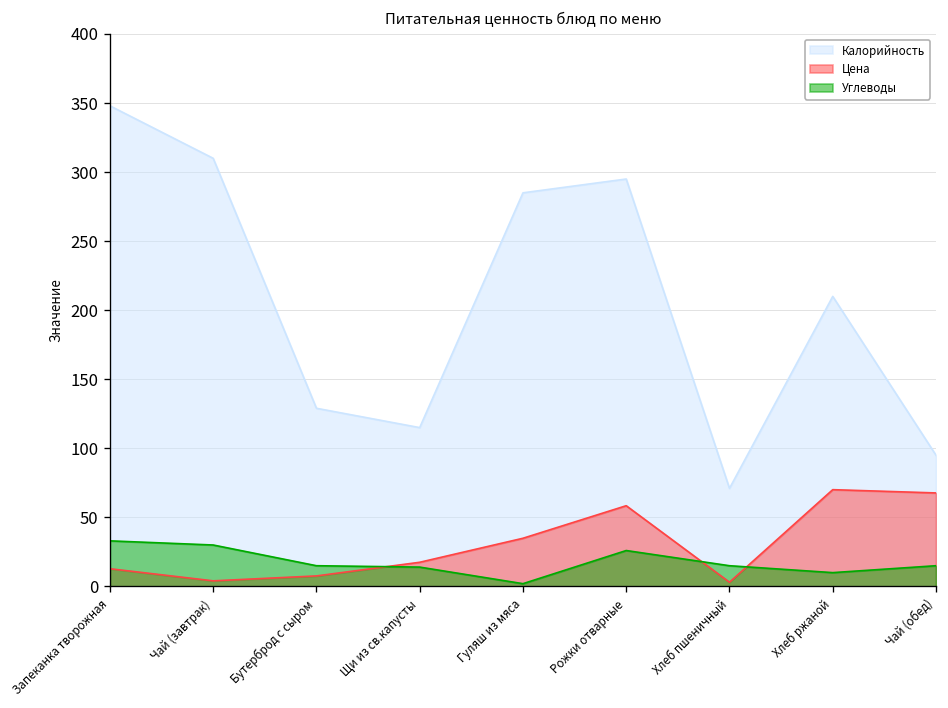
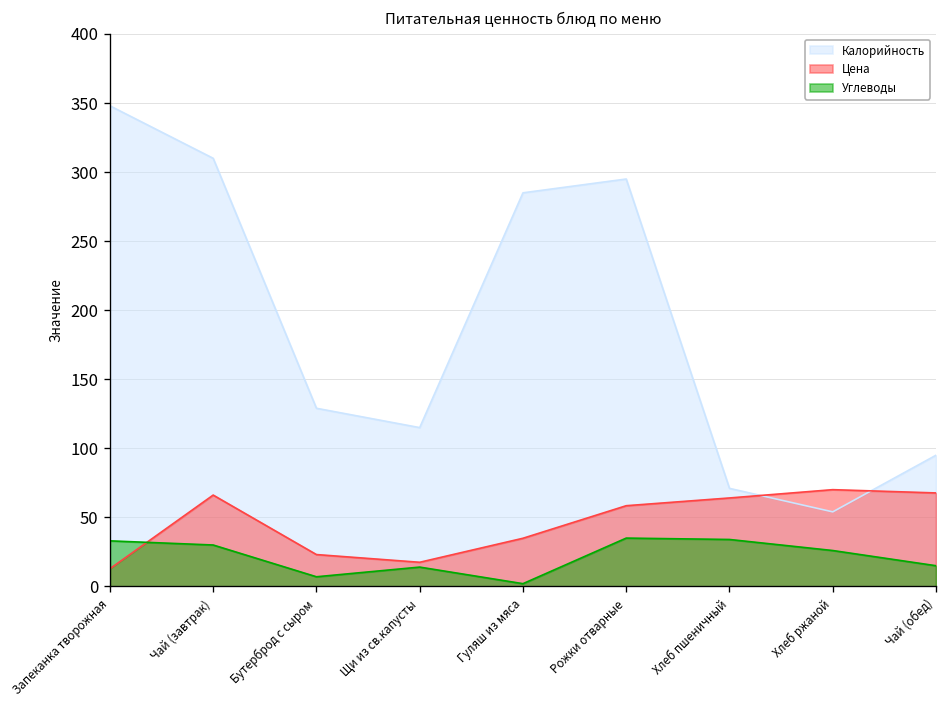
  {
    "Калорийность": {
      "Запеканка творожная": 348,
      "Чай (завтрак)": 310,
      "Бутерброд с сыром": 129,
      "Щи из св.капусты": 115,
      "Гуляш из мяса": 285,
      "Рожки отварные": 295,
      "Хлеб пшеничный": 71,
-     "Хлеб ржаной": 210,
+     "Хлеб ржаной": 54,
      "Чай (обед)": 95
    },
    "Цена": {
      "Запеканка творожная": 13,
-     "Чай (завтрак)": 4,
-     "Бутерброд с сыром": 8,
+     "Чай (завтрак)": 66,
+     "Бутерброд с сыром": 23,
      "Щи из св.капусты": 17,
      "Гуляш из мяса": 35,
      "Рожки отварные": 58,
-     "Хлеб пшеничный": 3,
+     "Хлеб пшеничный": 64,
      "Хлеб ржаной": 70,
      "Чай (обед)": 68
    },
    "Углеводы": {
      "Запеканка творожная": 33,
      "Чай (завтрак)": 30,
-     "Бутерброд с сыром": 15,
+     "Бутерброд с сыром": 7,
      "Щи из св.капусты": 14,
      "Гуляш из мяса": 2,
-     "Рожки отварные": 26,
-     "Хлеб пшеничный": 15,
-     "Хлеб ржаной": 10,
+     "Рожки отварные": 35,
+     "Хлеб пшеничный": 34,
+     "Хлеб ржаной": 26,
      "Чай (обед)": 15
    }
  }
